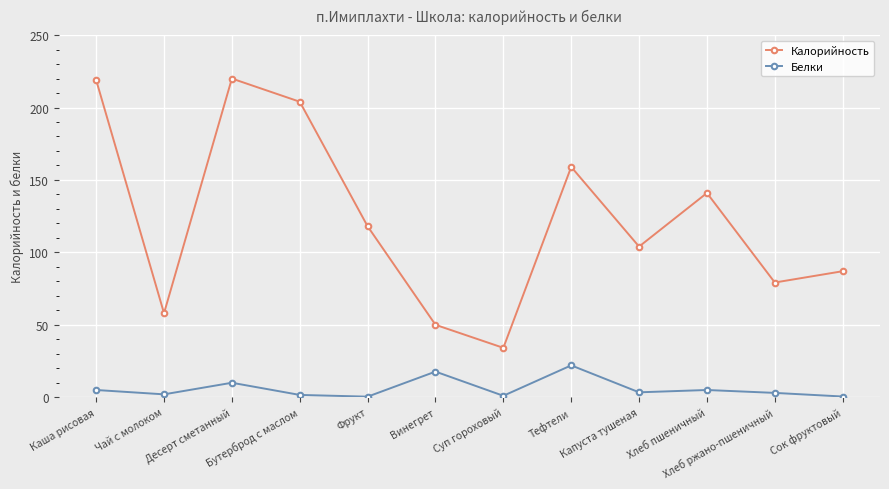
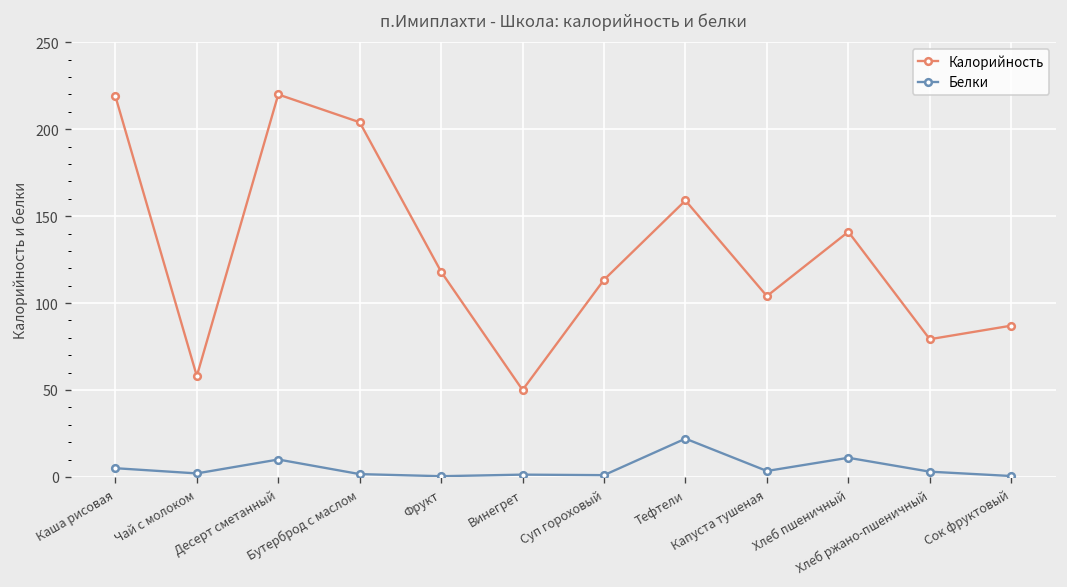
  {
    "Калорийность": {
      "Каша рисовая": 219,
      "Чай с молоком": 58,
      "Десерт сметанный": 220,
      "Бутерброд с маслом": 204,
      "Фрукт": 118,
      "Винегрет": 50,
-     "Суп гороховый": 34,
+     "Суп гороховый": 113,
      "Тефтели": 159,
      "Капуста тушеная": 104,
      "Хлеб пшеничный": 141,
      "Хлеб ржано-пшеничный": 79,
      "Сок фруктовый": 87
    },
    "Белки": {
      "Каша рисовая": 5,
      "Чай с молоком": 2,
      "Десерт сметанный": 10,
      "Бутерброд с маслом": 2,
      "Фрукт": 0,
-     "Винегрет": 18,
+     "Винегрет": 1,
      "Суп гороховый": 1,
      "Тефтели": 22,
      "Капуста тушеная": 3,
-     "Хлеб пшеничный": 5,
+     "Хлеб пшеничный": 11,
      "Хлеб ржано-пшеничный": 3,
      "Сок фруктовый": 1
    }
  }
